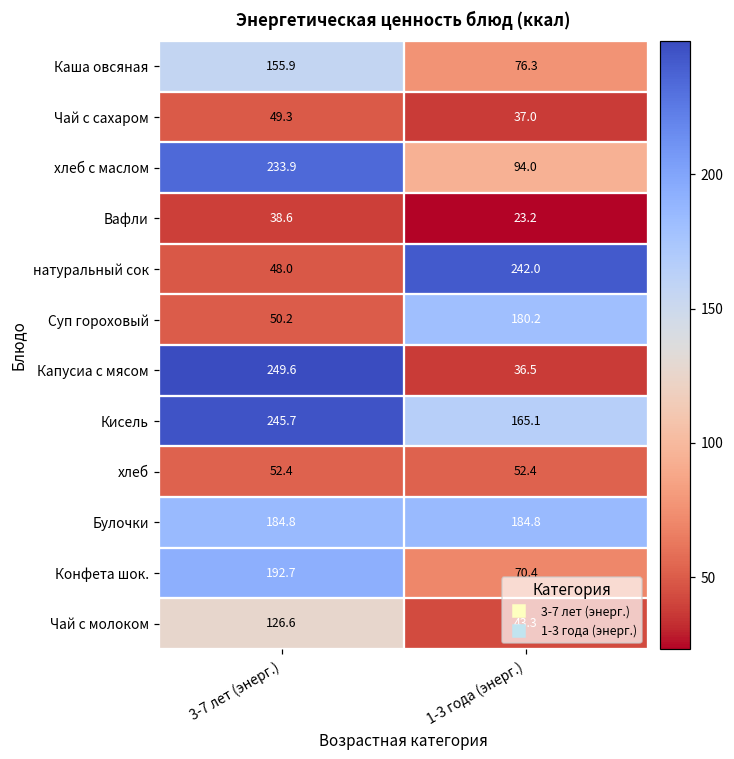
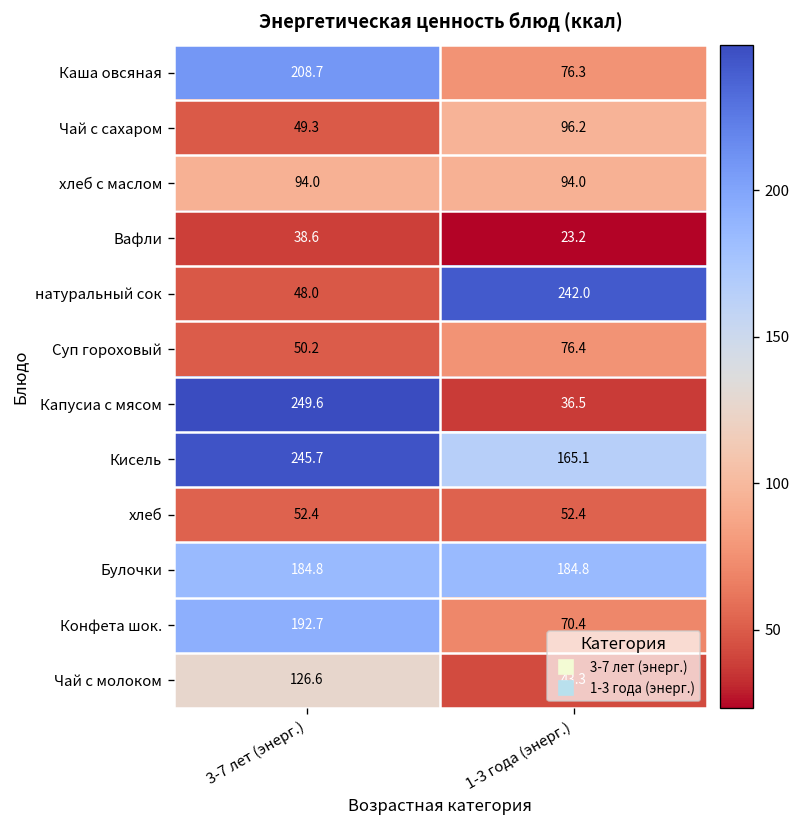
  {
    "Каша овсяная": {
-     "3-7 лет (энерг.)": 155.9,
+     "3-7 лет (энерг.)": 208.7,
      "1-3 года (энерг.)": 76.3
    },
    "Чай с сахаром": {
      "3-7 лет (энерг.)": 49.3,
-     "1-3 года (энерг.)": 37.0
+     "1-3 года (энерг.)": 96.2
    },
    "хлеб с маслом": {
-     "3-7 лет (энерг.)": 233.9,
+     "3-7 лет (энерг.)": 94.0,
      "1-3 года (энерг.)": 94.0
    },
    "Вафли": {
      "3-7 лет (энерг.)": 38.6,
      "1-3 года (энерг.)": 23.2
    },
    "натуральный сок": {
      "3-7 лет (энерг.)": 48.0,
      "1-3 года (энерг.)": 242.0
    },
    "Суп гороховый": {
      "3-7 лет (энерг.)": 50.2,
-     "1-3 года (энерг.)": 180.2
+     "1-3 года (энерг.)": 76.4
    },
    "Капусиа с мясом": {
      "3-7 лет (энерг.)": 249.6,
      "1-3 года (энерг.)": 36.5
    },
    "Кисель": {
      "3-7 лет (энерг.)": 245.7,
      "1-3 года (энерг.)": 165.1
    },
    "хлеб": {
      "3-7 лет (энерг.)": 52.4,
      "1-3 года (энерг.)": 52.4
    },
    "Булочки": {
      "3-7 лет (энерг.)": 184.8,
      "1-3 года (энерг.)": 184.8
    },
    "Конфета шок.": {
      "3-7 лет (энерг.)": 192.7,
      "1-3 года (энерг.)": 70.4
    },
    "Чай с молоком": {
      "3-7 лет (энерг.)": 126.6
    }
  }
